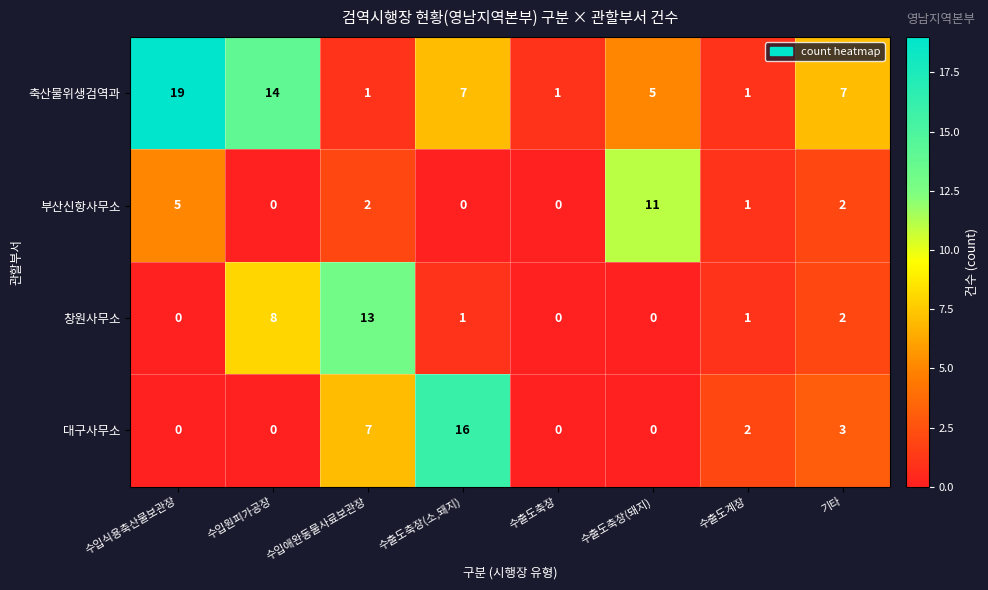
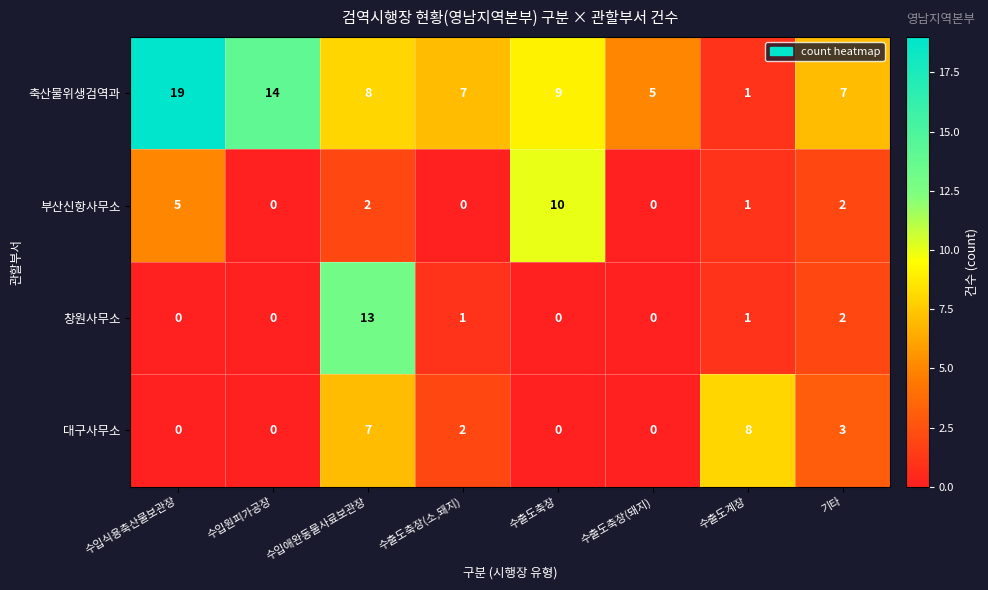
  {
    "축산물위생검역과": {
      "수입식용축산물보관장": 19,
      "수입원피가공장": 14,
-     "수입애완동물사료보관장": 1,
+     "수입애완동물사료보관장": 8,
      "수출도축장(소,돼지)": 7,
-     "수출도축장": 1,
+     "수출도축장": 9,
      "수출도축장(돼지)": 5,
      "수출도계장": 1,
      "기타": 7
    },
    "부산신항사무소": {
      "수입식용축산물보관장": 5,
      "수입원피가공장": 0,
      "수입애완동물사료보관장": 2,
      "수출도축장(소,돼지)": 0,
-     "수출도축장": 0,
-     "수출도축장(돼지)": 11,
+     "수출도축장": 10,
+     "수출도축장(돼지)": 0,
      "수출도계장": 1,
      "기타": 2
    },
    "창원사무소": {
      "수입식용축산물보관장": 0,
-     "수입원피가공장": 8,
+     "수입원피가공장": 0,
      "수입애완동물사료보관장": 13,
      "수출도축장(소,돼지)": 1,
      "수출도축장": 0,
      "수출도축장(돼지)": 0,
      "수출도계장": 1,
      "기타": 2
    },
    "대구사무소": {
      "수입식용축산물보관장": 0,
      "수입원피가공장": 0,
      "수입애완동물사료보관장": 7,
-     "수출도축장(소,돼지)": 16,
+     "수출도축장(소,돼지)": 2,
      "수출도축장": 0,
      "수출도축장(돼지)": 0,
-     "수출도계장": 2,
+     "수출도계장": 8,
      "기타": 3
    }
  }
